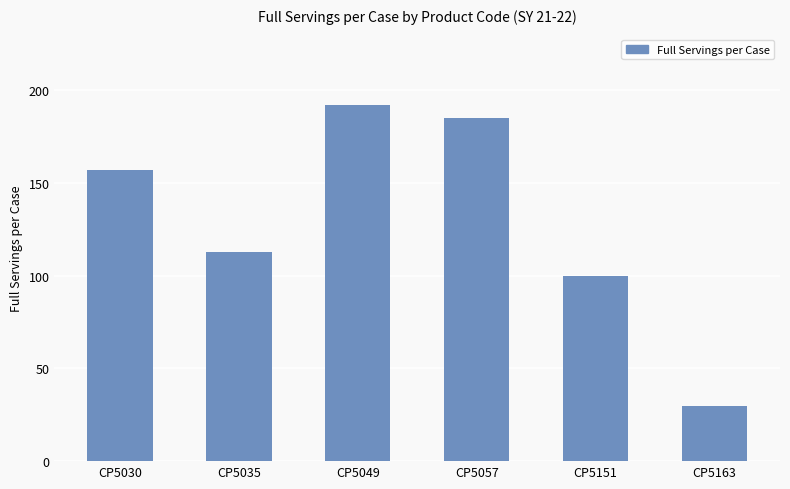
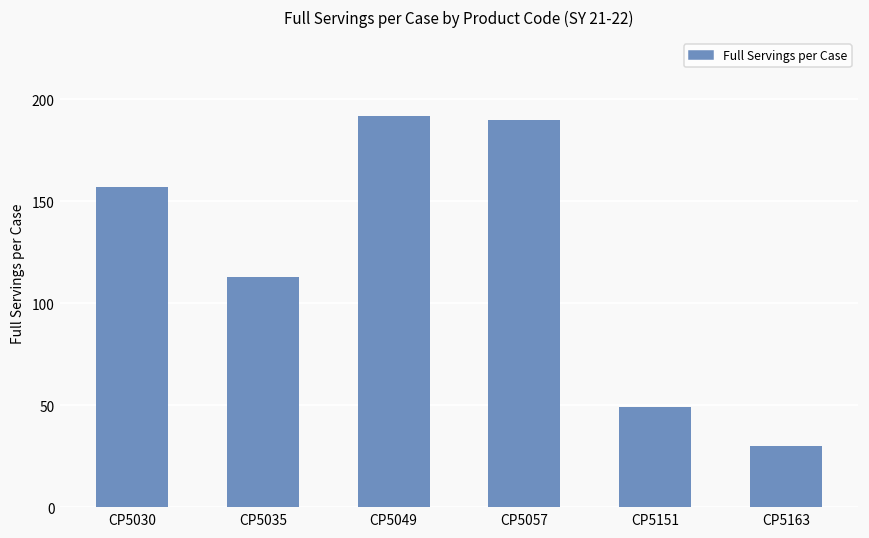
  {
    "CP5030": 157,
    "CP5035": 113,
    "CP5049": 192,
-   "CP5057": 185,
-   "CP5151": 100,
+   "CP5057": 190,
+   "CP5151": 49,
    "CP5163": 30
  }
